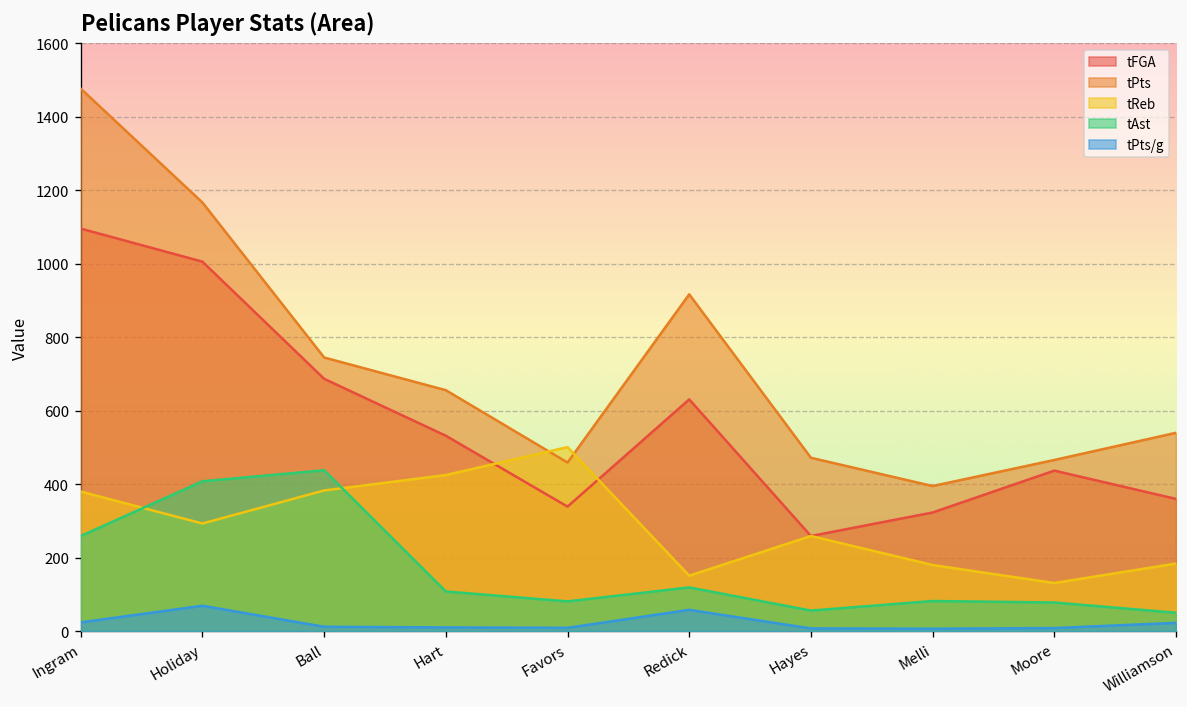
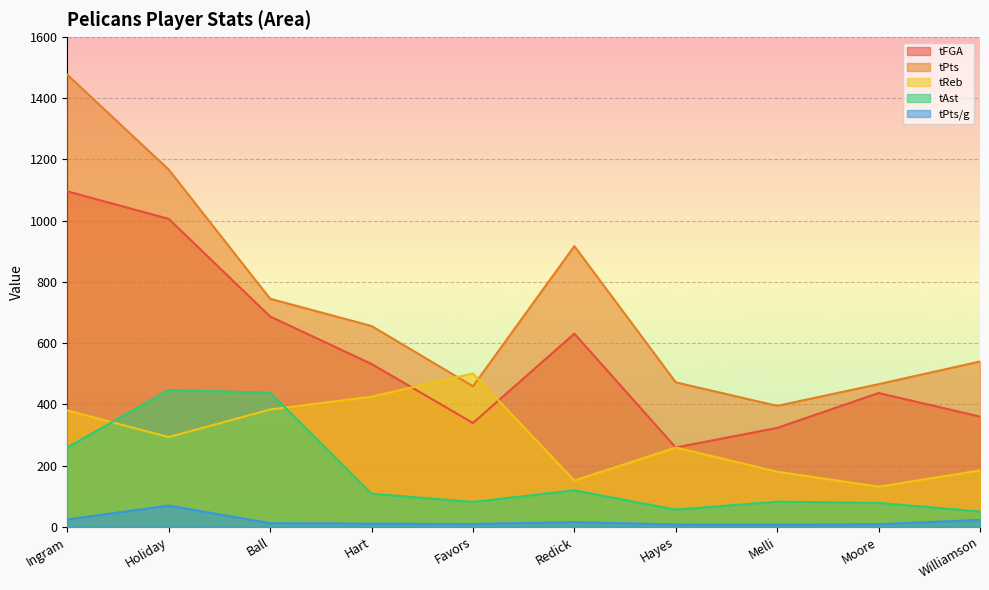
  {
    "tReb": {
      "Ingram": 380,
      "Holiday": 290,
      "Ball": 380,
      "Hart": 430,
      "Favors": 500,
      "Redick": 150,
      "Melli": 180,
      "Moore": 130,
      "Williamson": 180
    },
    "tAst": {
      "Ingram": 260,
-     "Holiday": 410,
+     "Holiday": 450,
      "Ball": 440,
      "Hart": 110,
      "Favors": 80,
      "Redick": 120,
      "Hayes": 60,
      "Melli": 80,
      "Moore": 80,
      "Williamson": 50
    },
    "tPts/g": {
      "Ingram": 20,
      "Holiday": 70,
      "Ball": 10,
      "Hart": 10,
      "Favors": 10,
-     "Redick": 60,
+     "Redick": 20,
      "Hayes": 10,
      "Melli": 10,
      "Moore": 10,
      "Williamson": 20
    }
  }
